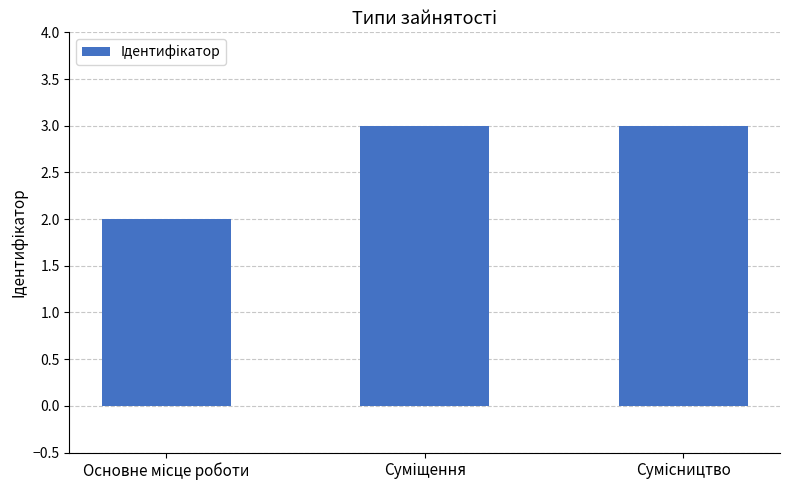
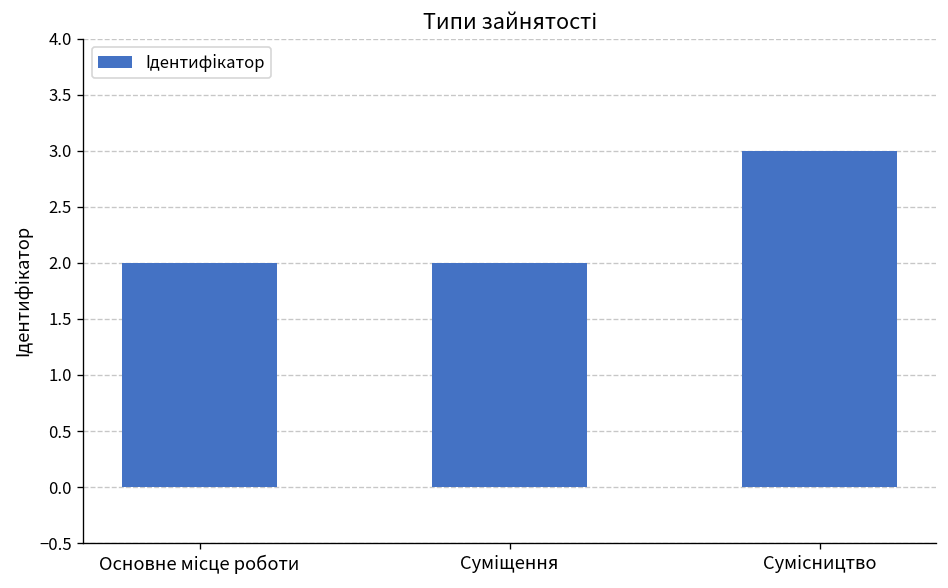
  {
    "Основне місце роботи": 2,
-   "Суміщення": 3,
+   "Суміщення": 2,
    "Сумісництво": 3
  }
